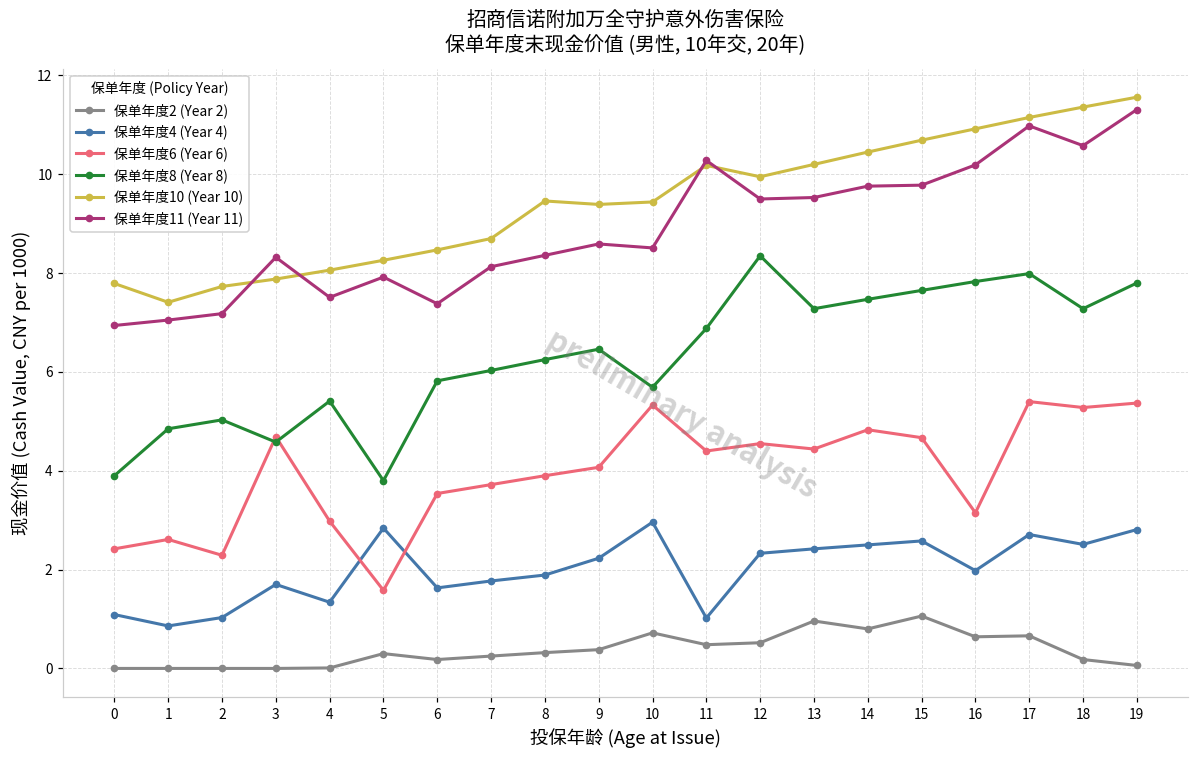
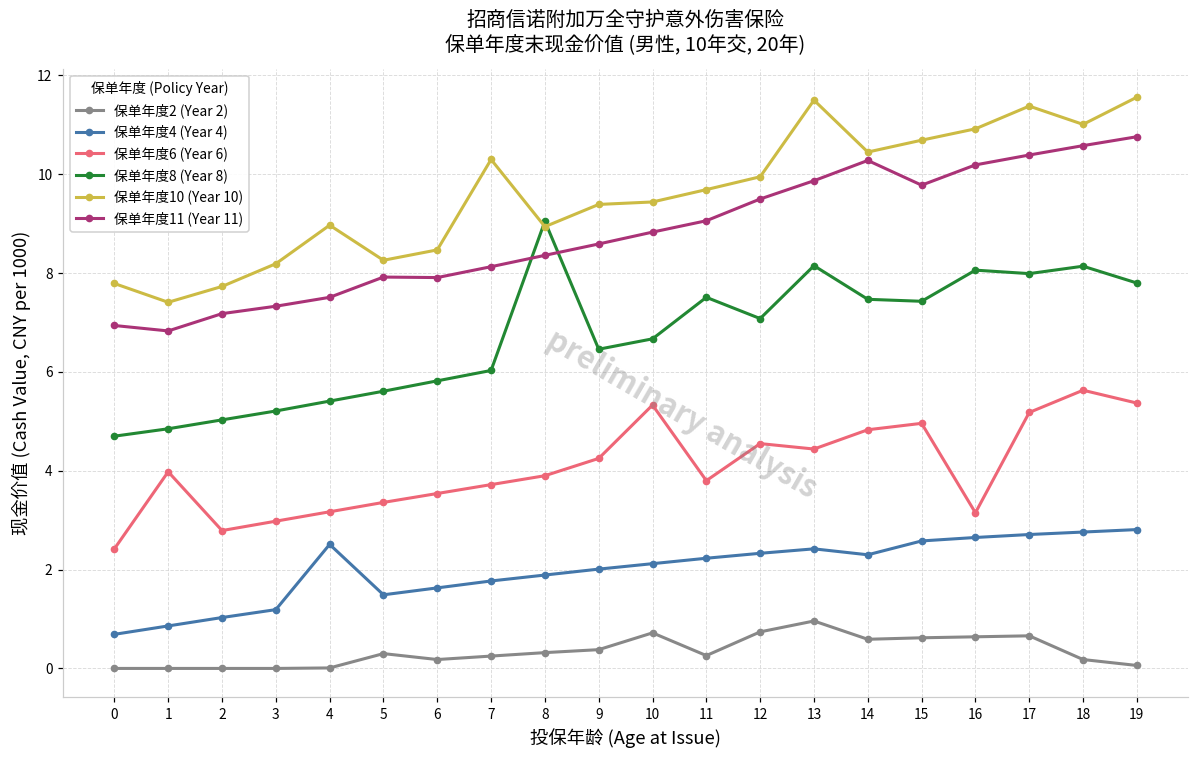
  {
    "保单年度2 (Year 2)": {
      "0": 0.0,
      "1": 0.0,
      "2": 0.0,
      "3": 0.0,
      "4": 0.0,
      "5": 0.3,
      "6": 0.2,
      "7": 0.3,
      "8": 0.3,
      "9": 0.4,
      "10": 0.7,
-     "11": 0.5,
-     "12": 0.5,
+     "11": 0.3,
+     "12": 0.7,
      "13": 1.0,
-     "14": 0.8,
-     "15": 1.1,
+     "14": 0.6,
+     "15": 0.6,
      "16": 0.6,
      "17": 0.7,
      "18": 0.2,
      "19": 0.1
    },
    "保单年度4 (Year 4)": {
-     "0": 1.1,
+     "0": 0.7,
      "1": 0.9,
      "2": 1.0,
-     "3": 1.7,
-     "4": 1.3,
-     "5": 2.8,
+     "3": 1.2,
+     "4": 2.5,
+     "5": 1.5,
      "6": 1.6,
      "7": 1.8,
      "8": 1.9,
-     "9": 2.2,
-     "10": 3.0,
-     "11": 1.0,
+     "9": 2.0,
+     "10": 2.1,
+     "11": 2.2,
      "12": 2.3,
      "13": 2.4,
-     "14": 2.5,
+     "14": 2.3,
      "15": 2.6,
-     "16": 2.0,
+     "16": 2.7,
      "17": 2.7,
-     "18": 2.5,
+     "18": 2.8,
      "19": 2.8
    },
    "保单年度6 (Year 6)": {
      "0": 2.4,
-     "1": 2.6,
-     "2": 2.3,
-     "3": 4.7,
-     "4": 3.0,
-     "5": 1.6,
+     "1": 4.0,
+     "2": 2.8,
+     "3": 3.0,
+     "4": 3.2,
+     "5": 3.4,
      "6": 3.5,
      "7": 3.7,
      "8": 3.9,
-     "9": 4.1,
+     "9": 4.3,
      "10": 5.3,
-     "11": 4.4,
+     "11": 3.8,
      "12": 4.6,
      "13": 4.4,
      "14": 4.8,
-     "15": 4.7,
+     "15": 5.0,
      "16": 3.2,
-     "17": 5.4,
-     "18": 5.3,
+     "17": 5.2,
+     "18": 5.6,
      "19": 5.4
    },
    "保单年度8 (Year 8)": {
-     "0": 3.9,
+     "0": 4.7,
      "1": 4.9,
      "2": 5.0,
-     "3": 4.6,
+     "3": 5.2,
      "4": 5.4,
-     "5": 3.8,
+     "5": 5.6,
      "6": 5.8,
      "7": 6.0,
-     "8": 6.3,
+     "8": 9.1,
      "9": 6.5,
-     "10": 5.7,
-     "11": 6.9,
-     "12": 8.4,
-     "13": 7.3,
+     "10": 6.7,
+     "11": 7.5,
+     "12": 7.1,
+     "13": 8.2,
      "14": 7.5,
-     "15": 7.7,
-     "16": 7.8,
+     "15": 7.4,
+     "16": 8.1,
      "17": 8.0,
-     "18": 7.3,
+     "18": 8.1,
      "19": 7.8
    },
    "保单年度10 (Year 10)": {
      "0": 7.8,
      "1": 7.4,
      "2": 7.7,
-     "3": 7.9,
-     "4": 8.1,
+     "3": 8.2,
+     "4": 9.0,
      "5": 8.3,
      "6": 8.5,
-     "7": 8.7,
-     "8": 9.5,
+     "7": 10.3,
+     "8": 8.9,
      "9": 9.4,
      "10": 9.4,
-     "11": 10.2,
+     "11": 9.7,
      "12": 10.0,
-     "13": 10.2,
+     "13": 11.5,
      "14": 10.5,
      "15": 10.7,
      "16": 10.9,
-     "17": 11.2,
-     "18": 11.4,
+     "17": 11.4,
+     "18": 11.0,
      "19": 11.6
    },
    "保单年度11 (Year 11)": {
      "0": 6.9,
-     "1": 7.1,
+     "1": 6.8,
      "2": 7.2,
-     "3": 8.3,
+     "3": 7.3,
      "4": 7.5,
      "5": 7.9,
-     "6": 7.4,
+     "6": 7.9,
      "7": 8.1,
      "8": 8.4,
      "9": 8.6,
-     "10": 8.5,
-     "11": 10.3,
+     "10": 8.8,
+     "11": 9.1,
      "12": 9.5,
-     "13": 9.5,
-     "14": 9.8,
+     "13": 9.9,
+     "14": 10.3,
      "15": 9.8,
      "16": 10.2,
-     "17": 11.0,
+     "17": 10.4,
      "18": 10.6,
-     "19": 11.3
+     "19": 10.8
    }
  }
